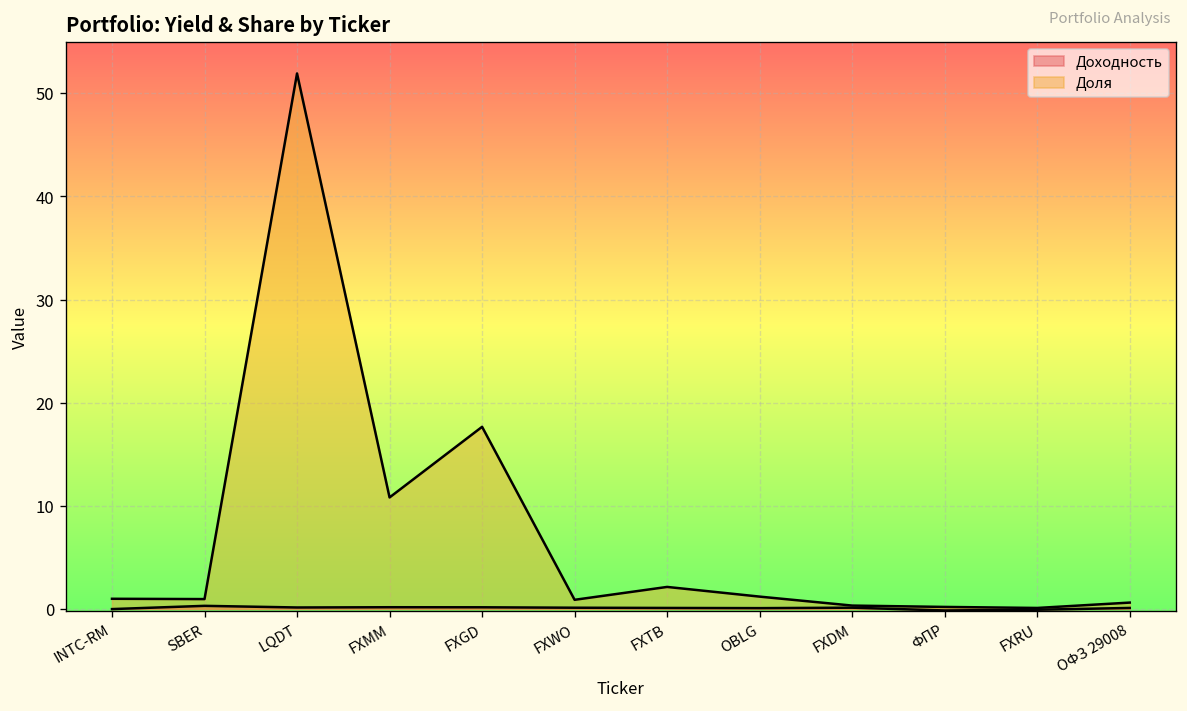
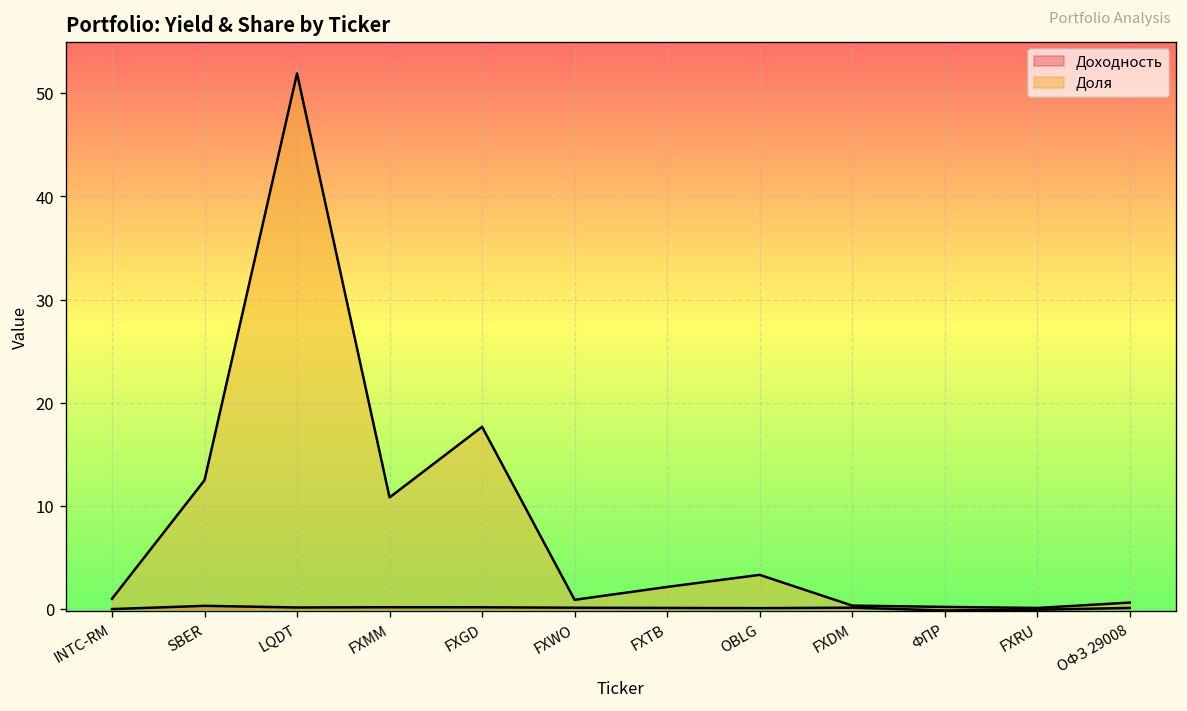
  {
    "Доля": {
      "INTC-RM": 1,
-     "SBER": 1,
+     "SBER": 12,
      "LQDT": 52,
      "FXMM": 11,
      "FXGD": 18,
      "FXWO": 1,
      "FXTB": 2,
-     "OBLG": 1,
+     "OBLG": 3,
      "ОФЗ 29008": 1
    }
  }
